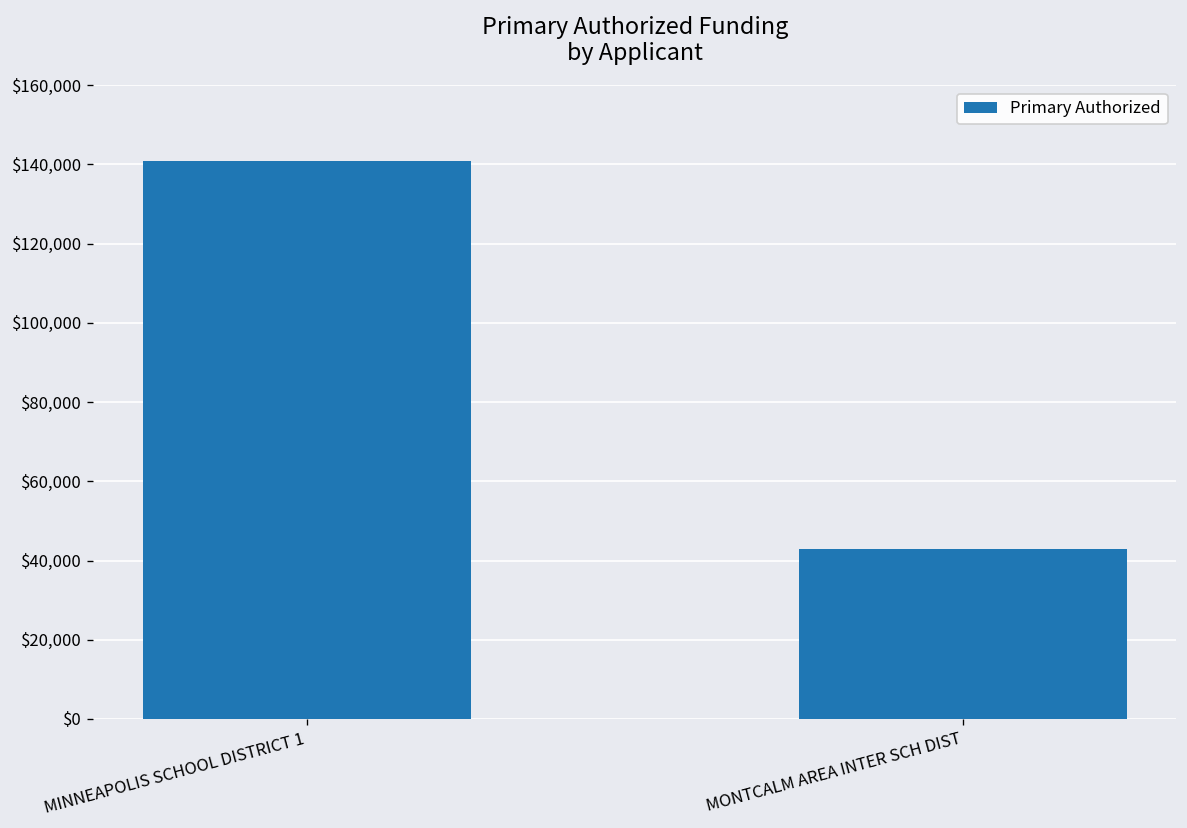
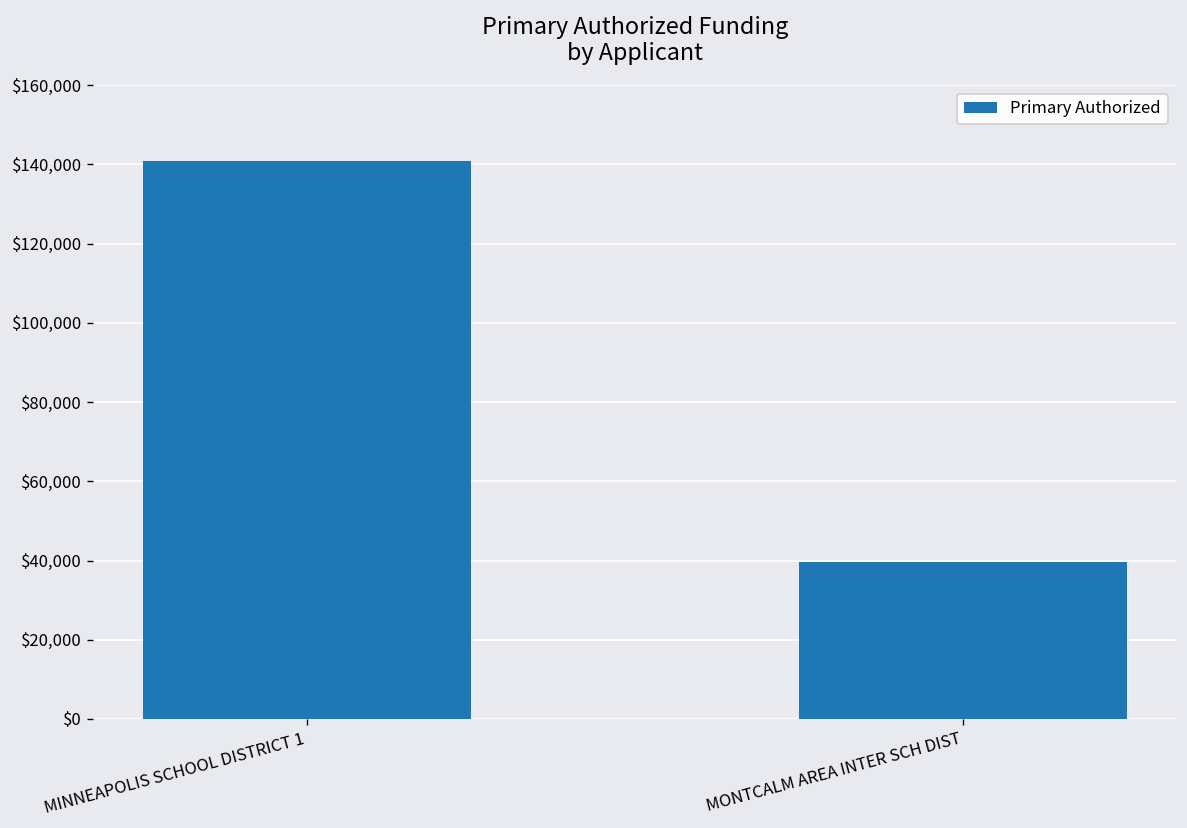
  {
    "MINNEAPOLIS SCHOOL DISTRICT 1": "$141,000",
-   "MONTCALM AREA INTER SCH DIST": "$43,000"
+   "MONTCALM AREA INTER SCH DIST": "$40,000"
  }
